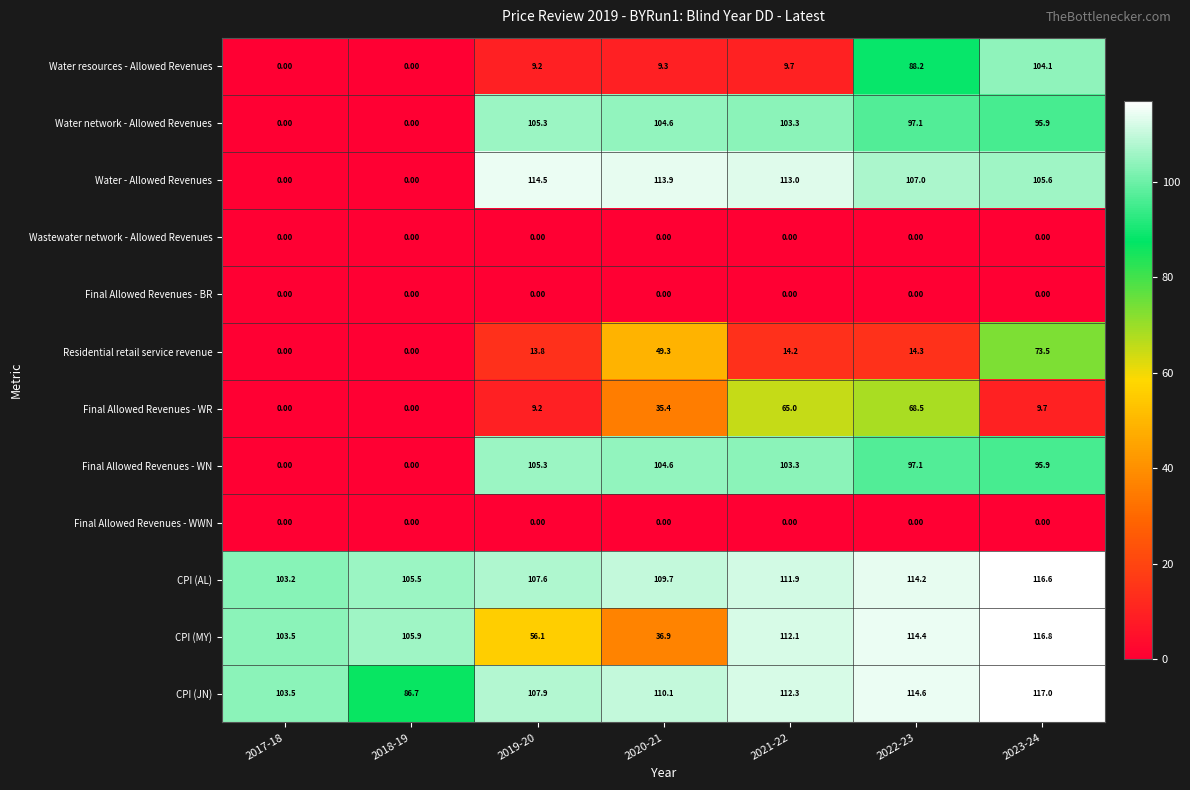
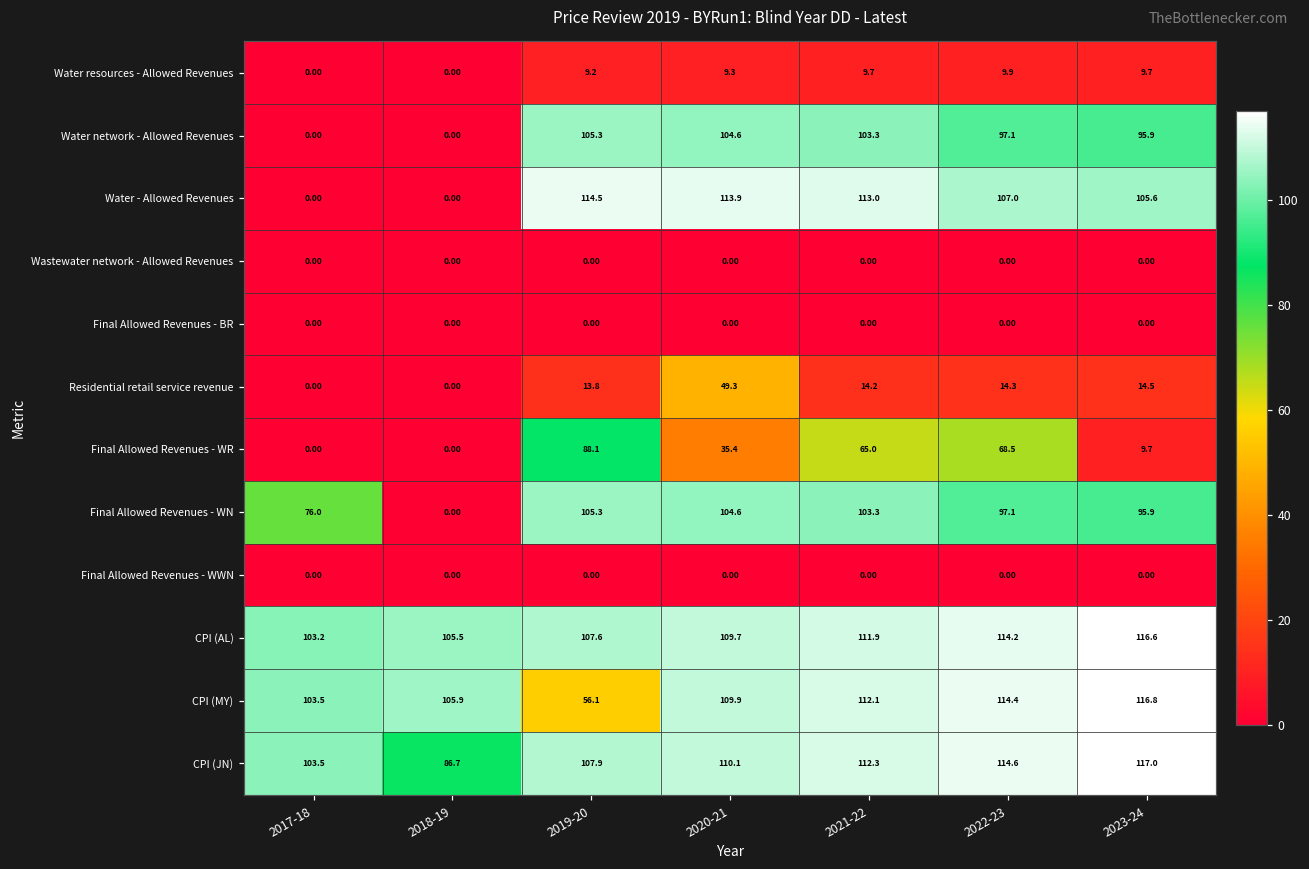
  {
    "Water resources - Allowed Revenues": {
      "2017-18": 0.00,
      "2018-19": 0.00,
      "2019-20": 9.2,
      "2020-21": 9.3,
      "2021-22": 9.7,
-     "2022-23": 88.2,
-     "2023-24": 104.1
+     "2022-23": 9.9,
+     "2023-24": 9.7
    },
    "Water network - Allowed Revenues": {
      "2017-18": 0.00,
      "2018-19": 0.00,
      "2019-20": 105.3,
      "2020-21": 104.6,
      "2021-22": 103.3,
      "2022-23": 97.1,
      "2023-24": 95.9
    },
    "Water - Allowed Revenues": {
      "2017-18": 0.00,
      "2018-19": 0.00,
      "2019-20": 114.5,
      "2020-21": 113.9,
      "2021-22": 113.0,
      "2022-23": 107.0,
      "2023-24": 105.6
    },
    "Wastewater network - Allowed Revenues": {
      "2017-18": 0.00,
      "2018-19": 0.00,
      "2019-20": 0.00,
      "2020-21": 0.00,
      "2021-22": 0.00,
      "2022-23": 0.00,
      "2023-24": 0.00
    },
    "Final Allowed Revenues - BR": {
      "2017-18": 0.00,
      "2018-19": 0.00,
      "2019-20": 0.00,
      "2020-21": 0.00,
      "2021-22": 0.00,
      "2022-23": 0.00,
      "2023-24": 0.00
    },
    "Residential retail service revenue": {
      "2017-18": 0.00,
      "2018-19": 0.00,
      "2019-20": 13.8,
      "2020-21": 49.3,
      "2021-22": 14.2,
      "2022-23": 14.3,
-     "2023-24": 73.5
+     "2023-24": 14.5
    },
    "Final Allowed Revenues - WR": {
      "2017-18": 0.00,
      "2018-19": 0.00,
-     "2019-20": 9.2,
+     "2019-20": 88.1,
      "2020-21": 35.4,
      "2021-22": 65.0,
      "2022-23": 68.5,
      "2023-24": 9.7
    },
    "Final Allowed Revenues - WN": {
-     "2017-18": 0.00,
+     "2017-18": 76.0,
      "2018-19": 0.00,
      "2019-20": 105.3,
      "2020-21": 104.6,
      "2021-22": 103.3,
      "2022-23": 97.1,
      "2023-24": 95.9
    },
    "Final Allowed Revenues - WWN": {
      "2017-18": 0.00,
      "2018-19": 0.00,
      "2019-20": 0.00,
      "2020-21": 0.00,
      "2021-22": 0.00,
      "2022-23": 0.00,
      "2023-24": 0.00
    },
    "CPI (AL)": {
      "2017-18": 103.2,
      "2018-19": 105.5,
      "2019-20": 107.6,
      "2020-21": 109.7,
      "2021-22": 111.9,
      "2022-23": 114.2,
      "2023-24": 116.6
    },
    "CPI (MY)": {
      "2017-18": 103.5,
      "2018-19": 105.9,
      "2019-20": 56.1,
-     "2020-21": 36.9,
+     "2020-21": 109.9,
      "2021-22": 112.1,
      "2022-23": 114.4,
      "2023-24": 116.8
    },
    "CPI (JN)": {
      "2017-18": 103.5,
      "2018-19": 86.7,
      "2019-20": 107.9,
      "2020-21": 110.1,
      "2021-22": 112.3,
      "2022-23": 114.6,
      "2023-24": 117.0
    }
  }
